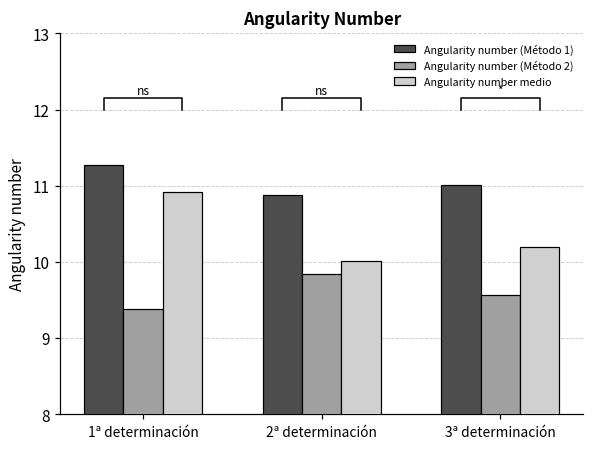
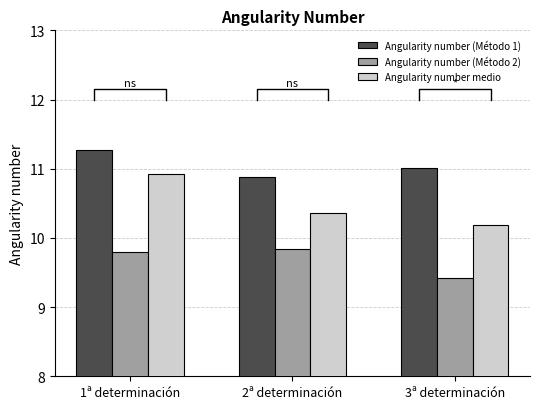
  {
    "Angularity number (Método 1)": {
      "1ª determinación": 11.3,
      "2ª determinación": 10.9,
      "3ª determinación": 11.0
    },
    "Angularity number (Método 2)": {
-     "1ª determinación": 9.4,
+     "1ª determinación": 9.8,
      "2ª determinación": 9.8,
-     "3ª determinación": 9.6
+     "3ª determinación": 9.4
    },
    "Angularity number medio": {
      "1ª determinación": 10.9,
-     "2ª determinación": 10.0,
+     "2ª determinación": 10.4,
      "3ª determinación": 10.2
    }
  }
